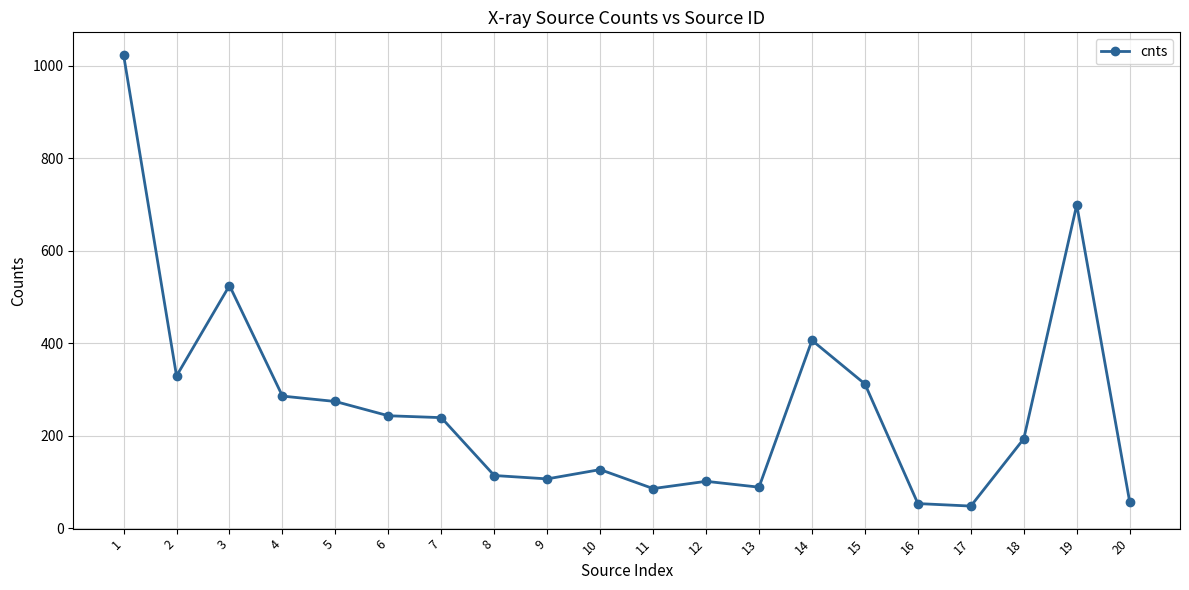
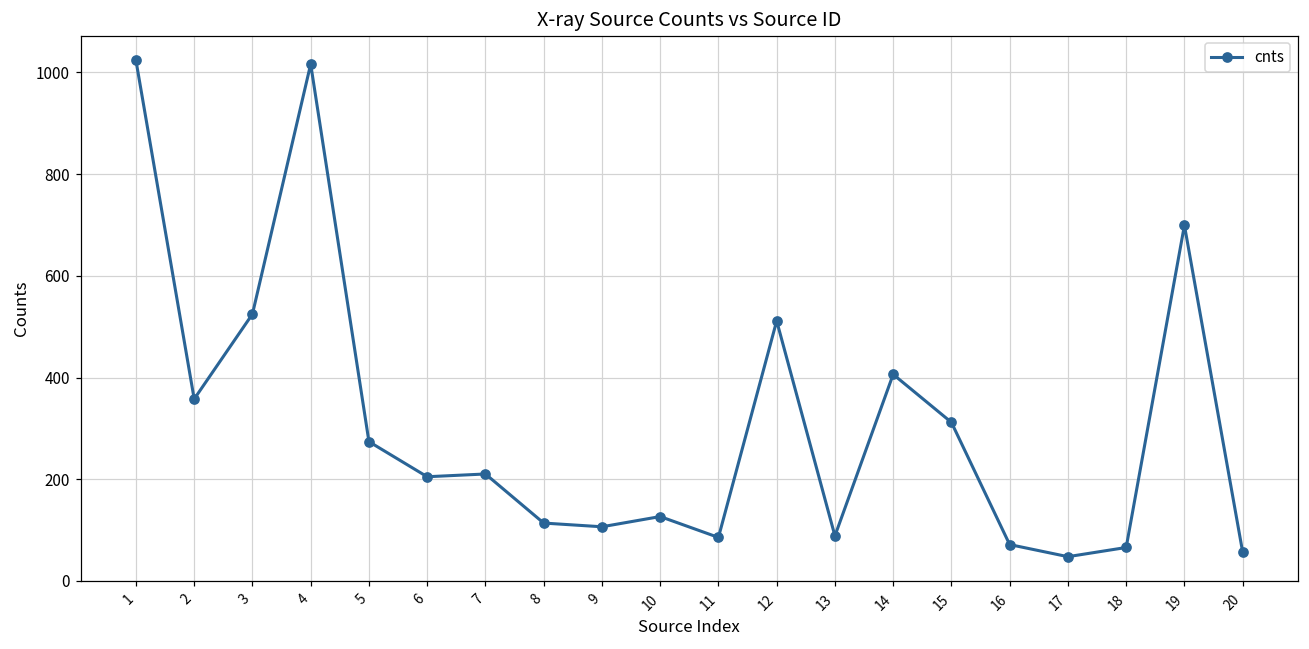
  {
    "1": 1020,
-   "2": 330,
+   "2": 360,
    "3": 520,
-   "4": 290,
+   "4": 1020,
    "5": 270,
-   "6": 240,
-   "7": 240,
+   "6": 200,
+   "7": 210,
    "8": 110,
    "9": 110,
    "10": 130,
    "11": 90,
-   "12": 100,
+   "12": 510,
    "13": 90,
    "14": 410,
    "15": 310,
-   "16": 50,
+   "16": 70,
    "17": 50,
-   "18": 190,
+   "18": 70,
    "19": 700,
    "20": 60
  }
